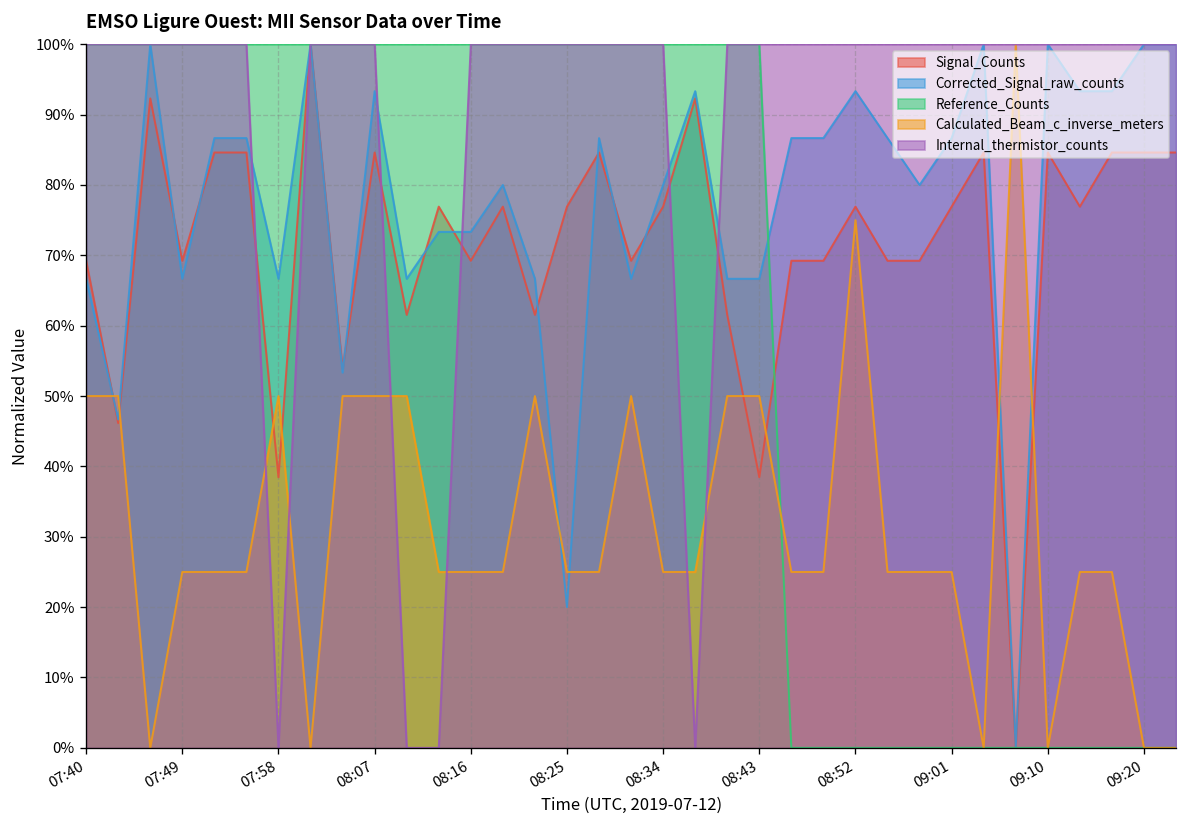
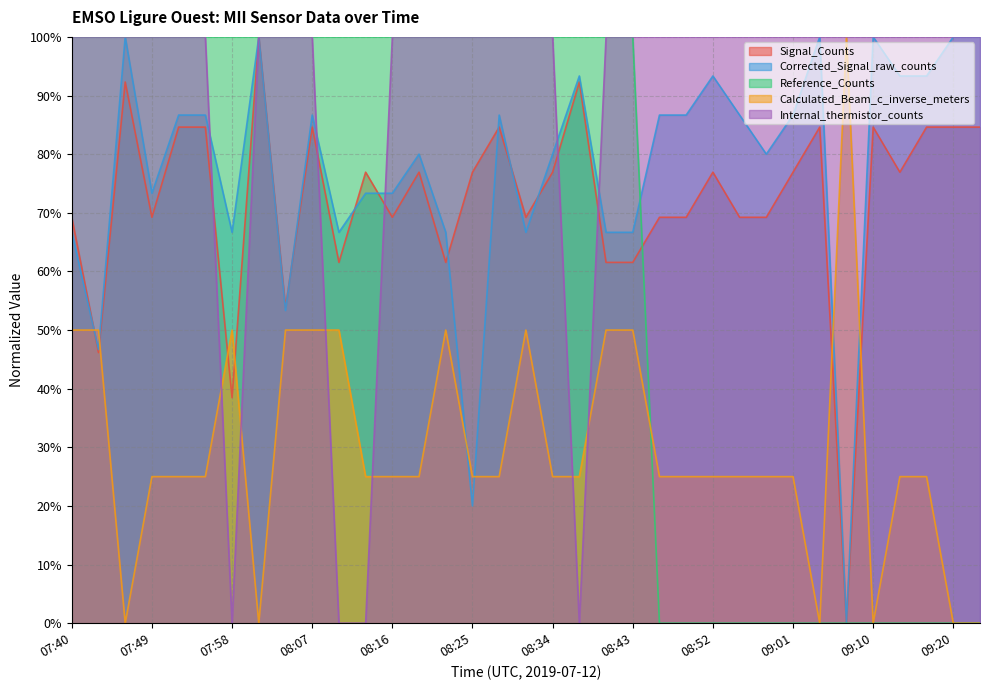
  {
    "Signal_Counts": {
      "07:40": "69%",
      "07:49": "69%",
      "07:58": "38%",
      "08:07": "85%",
      "08:16": "69%",
      "08:25": "77%",
      "08:34": "77%",
-     "08:43": "38%",
+     "08:43": "62%",
      "08:52": "77%",
      "09:01": "77%",
      "09:10": "85%",
      "09:20": "85%"
    },
    "Corrected_Signal_raw_counts": {
      "07:40": "67%",
-     "07:49": "67%",
+     "07:49": "73%",
      "07:58": "67%",
-     "08:07": "93%",
+     "08:07": "87%",
      "08:16": "73%",
      "08:25": "20%",
      "08:34": "80%",
      "08:43": "67%",
      "08:52": "93%"
    },
    "Reference_Counts": {
      "07:58": "100%",
      "08:52": "0%",
      "09:01": "0%"
    },
    "Calculated_Beam_c_inverse_meters": {
      "07:40": "50%",
      "07:49": "25%",
      "07:58": "50%",
      "08:07": "50%",
      "08:16": "25%",
      "08:25": "25%",
      "08:34": "25%",
      "08:43": "50%",
-     "08:52": "75%",
+     "08:52": "25%",
      "09:01": "25%"
    },
    "Internal_thermistor_counts": {
      "07:58": "0%",
      "08:52": "100%",
      "09:01": "100%"
    }
  }
